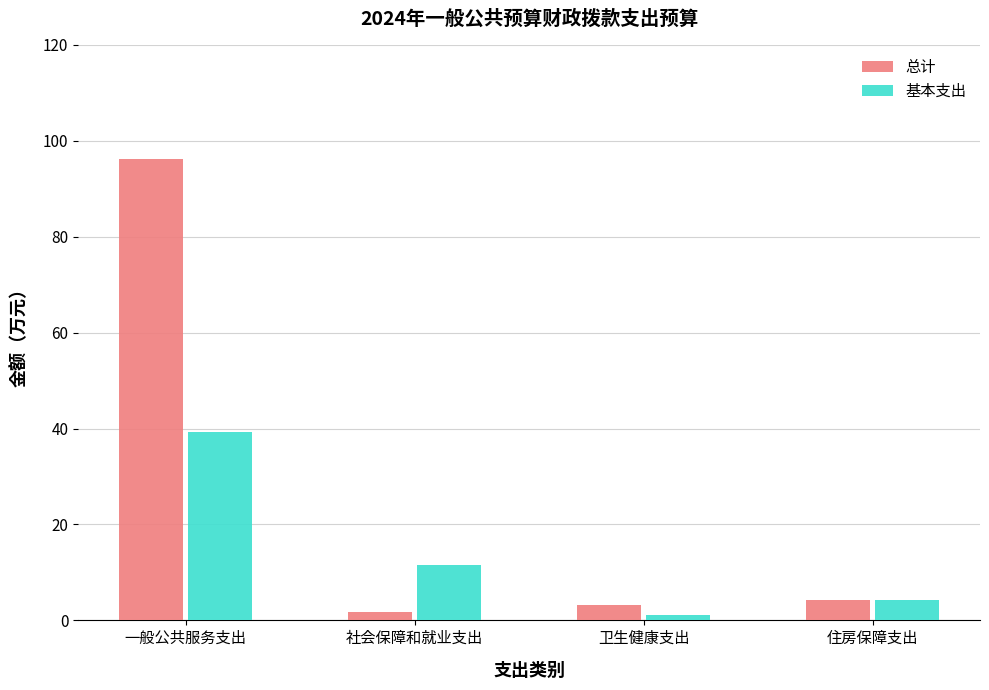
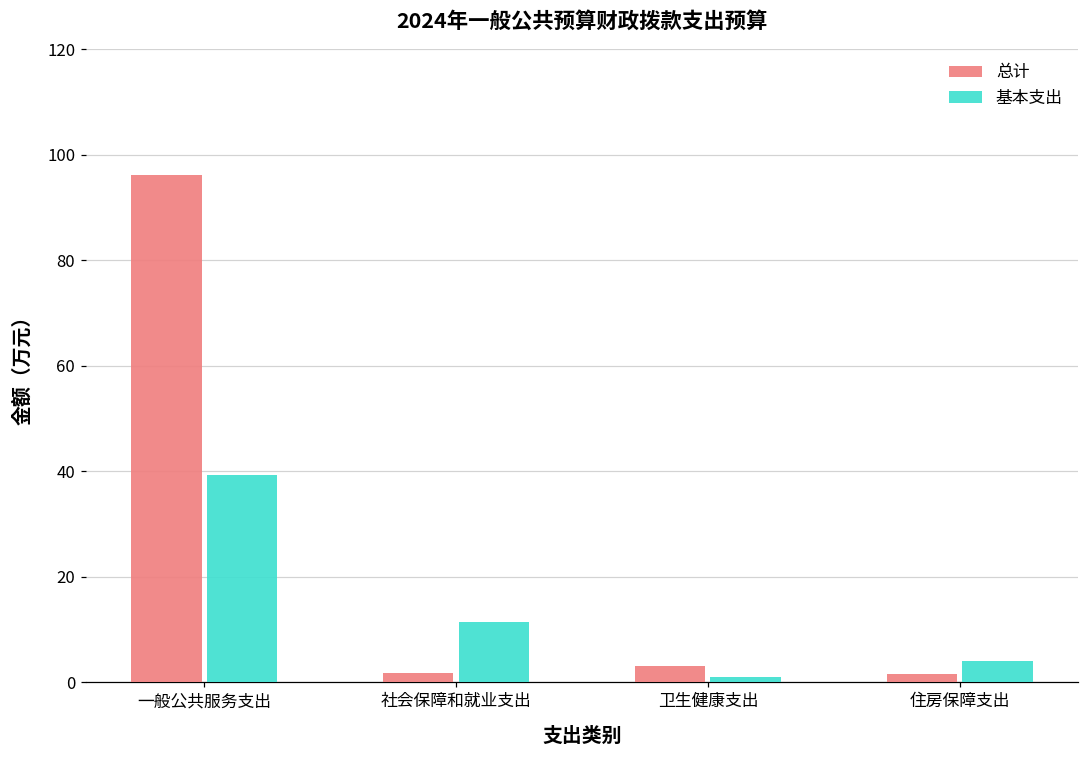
  {
    "总计": {
      "一般公共服务支出": 96,
      "社会保障和就业支出": 2,
      "卫生健康支出": 3,
-     "住房保障支出": 4
+     "住房保障支出": 2
    },
    "基本支出": {
      "一般公共服务支出": 39,
      "社会保障和就业支出": 12,
      "卫生健康支出": 1,
      "住房保障支出": 4
    }
  }
